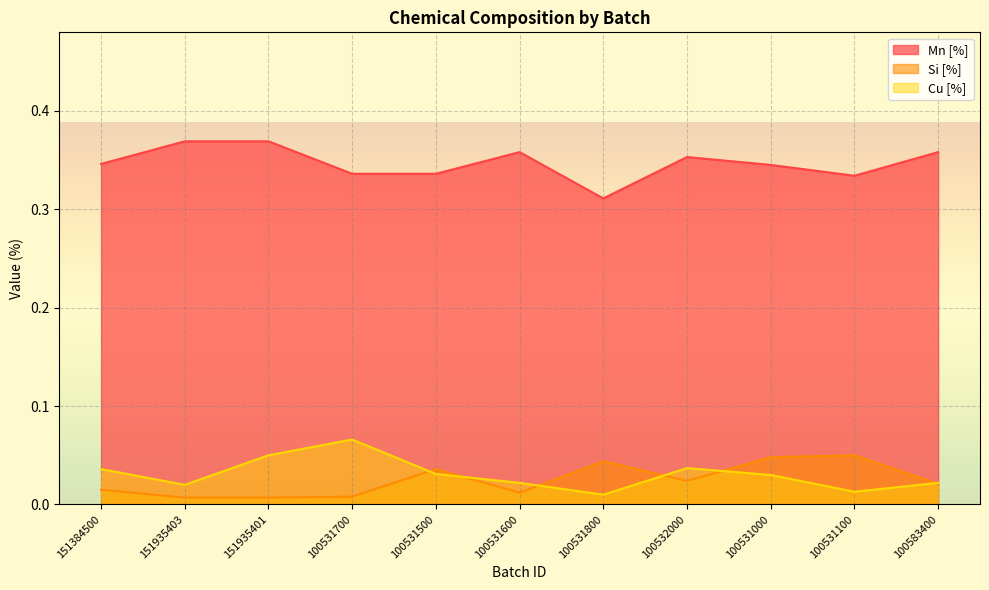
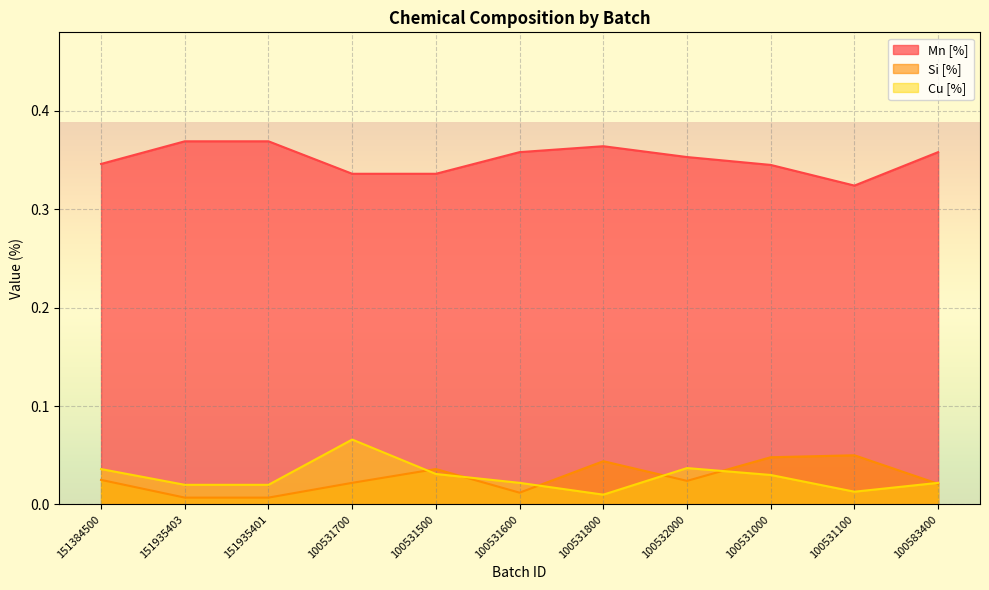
  {
    "Mn [%]": {
      "151384500": 0.35,
      "151935403": 0.37,
      "151935401": 0.37,
      "100531700": 0.34,
      "100531500": 0.34,
      "100531600": 0.36,
-     "100531800": 0.31,
+     "100531800": 0.36,
      "100532000": 0.35,
      "100531000": 0.35,
-     "100531100": 0.33,
+     "100531100": 0.32,
      "100583400": 0.36
    },
    "Si [%]": {
-     "151384500": 0.02,
+     "151384500": 0.03,
      "151935403": 0.01,
      "151935401": 0.01,
-     "100531700": 0.01,
+     "100531700": 0.02,
      "100531500": 0.04,
      "100531600": 0.01,
      "100531800": 0.04,
      "100532000": 0.02,
      "100531000": 0.05,
      "100531100": 0.05
    },
    "Cu [%]": {
      "151384500": 0.04,
      "151935403": 0.02,
-     "151935401": 0.05,
+     "151935401": 0.02,
      "100531700": 0.07,
      "100531500": 0.03,
      "100531600": 0.02,
      "100531800": 0.01,
      "100532000": 0.04,
      "100531000": 0.03,
      "100531100": 0.01
    }
  }
